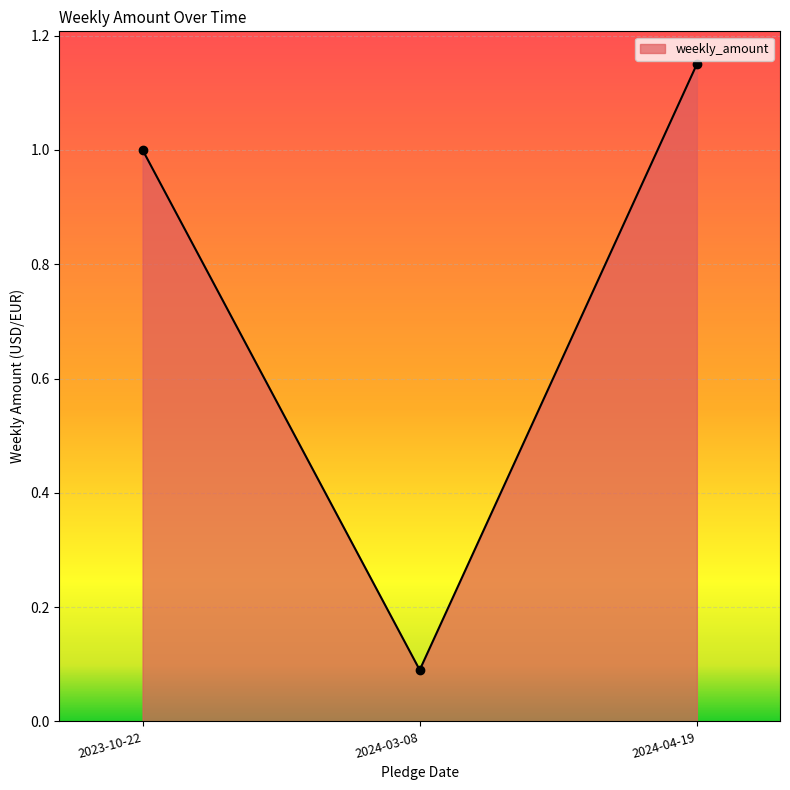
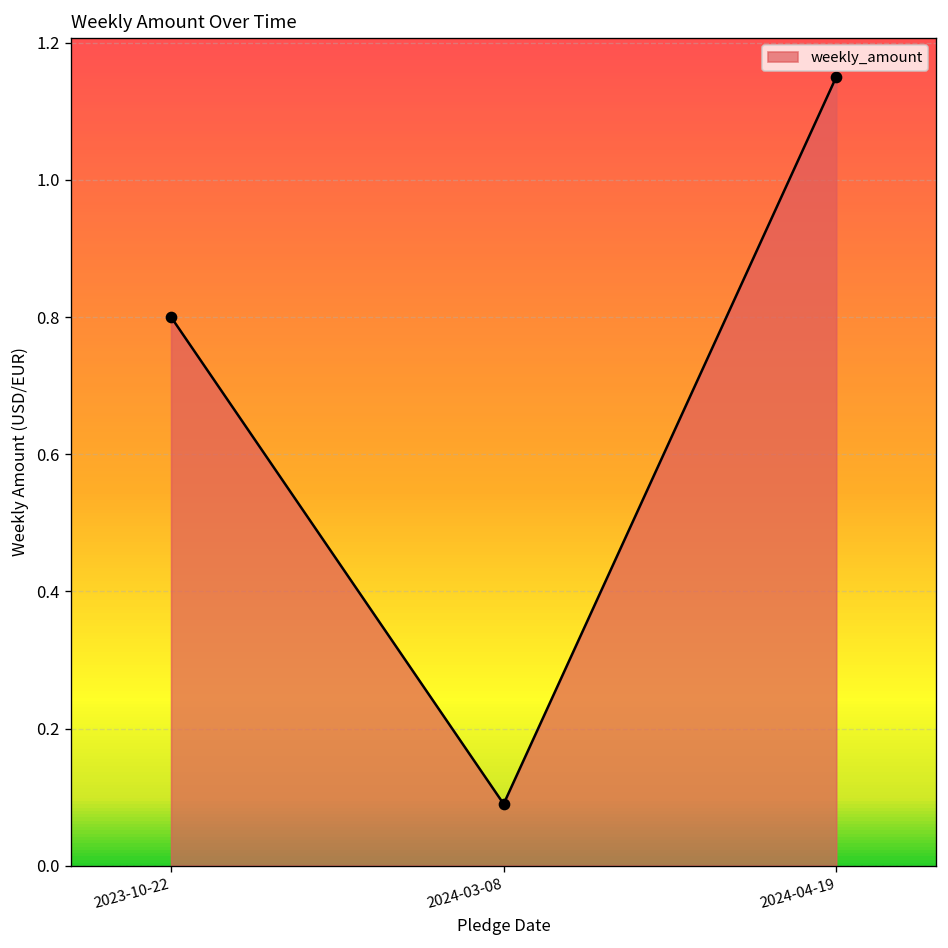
  {
-   "2023-10-22": 1.0,
+   "2023-10-22": 0.8,
    "2024-03-08": 0.09,
    "2024-04-19": 1.15
  }
